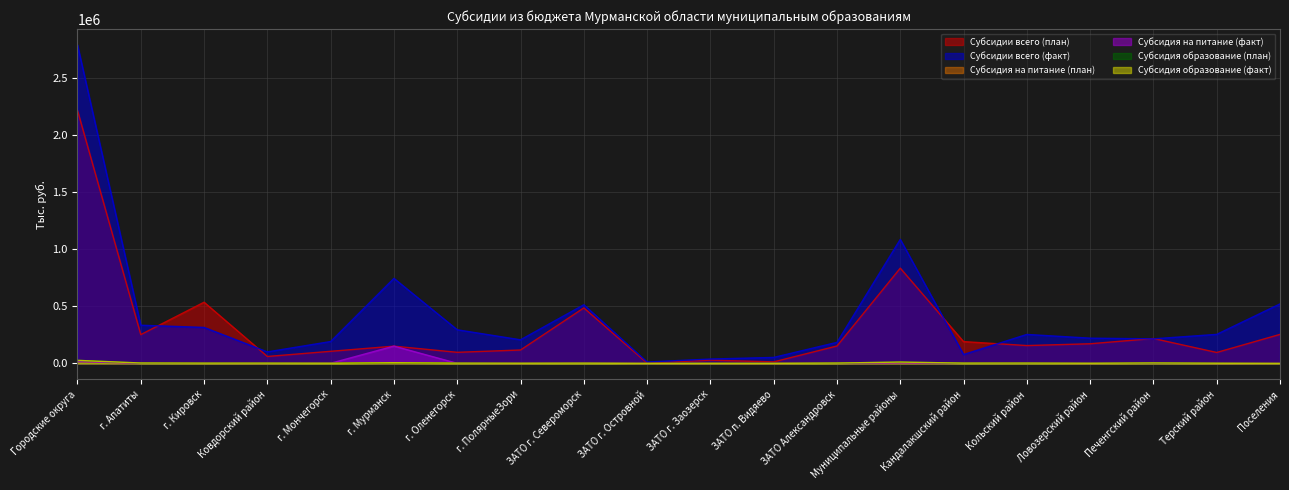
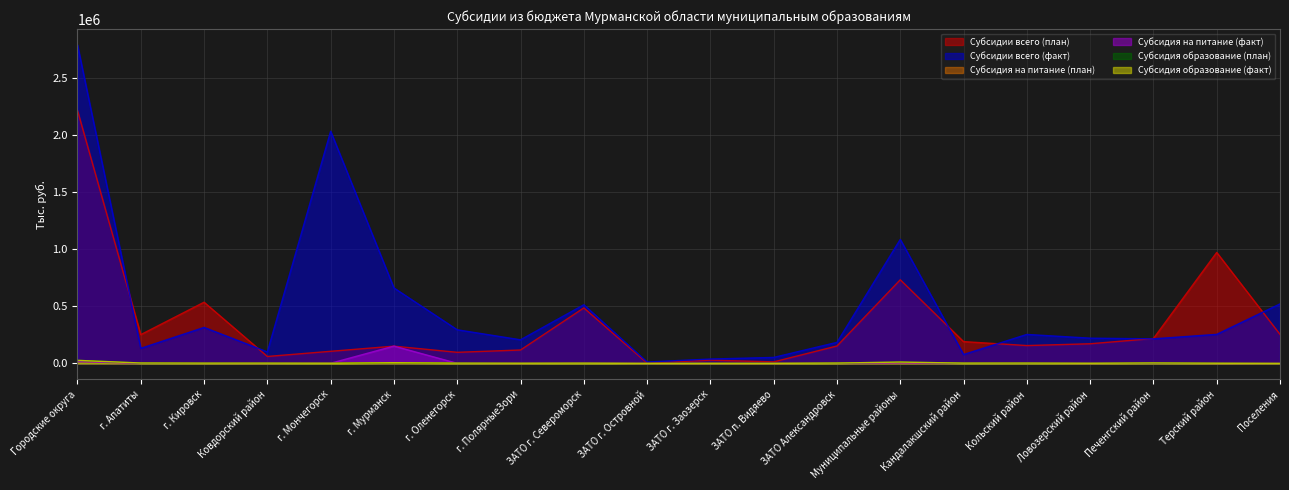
  {
    "Субсидии всего (план)": {
      "Городские округа": 2220000,
      "г. Апатиты": 250000,
      "г. Кировск": 540000,
      "Ковдорский район": 60000,
      "г. Мончегорск": 110000,
      "г. Оленегорск": 100000,
      "г. ПолярныеЗори": 120000,
      "ЗАТО г. Североморск": 490000,
      "ЗАТО Александровск": 150000,
-     "Муниципальные районы": 840000,
+     "Муниципальные районы": 730000,
      "Кандалакшский район": 190000,
      "Кольский район": 160000,
      "Ловозерский район": 170000,
-     "Терский район": 100000,
+     "Терский район": 970000,
      "Поселения": 250000
    },
    "Субсидии всего (факт)": {
      "Городские округа": 2790000,
-     "г. Апатиты": 330000,
+     "г. Апатиты": 130000,
      "г. Кировск": 320000,
      "Ковдорский район": 100000,
-     "г. Мончегорск": 190000,
-     "г. Мурманск": 750000,
+     "г. Мончегорск": 2040000,
+     "г. Мурманск": 660000,
      "г. Оленегорск": 290000,
      "г. ПолярныеЗори": 210000,
      "ЗАТО г. Североморск": 510000,
      "ЗАТО п. Видяево": 50000,
      "ЗАТО Александровск": 180000,
      "Муниципальные районы": 1090000,
      "Кандалакшский район": 80000,
      "Кольский район": 250000,
      "Ловозерский район": 220000,
      "Терский район": 250000,
      "Поселения": 520000
    }
  }
